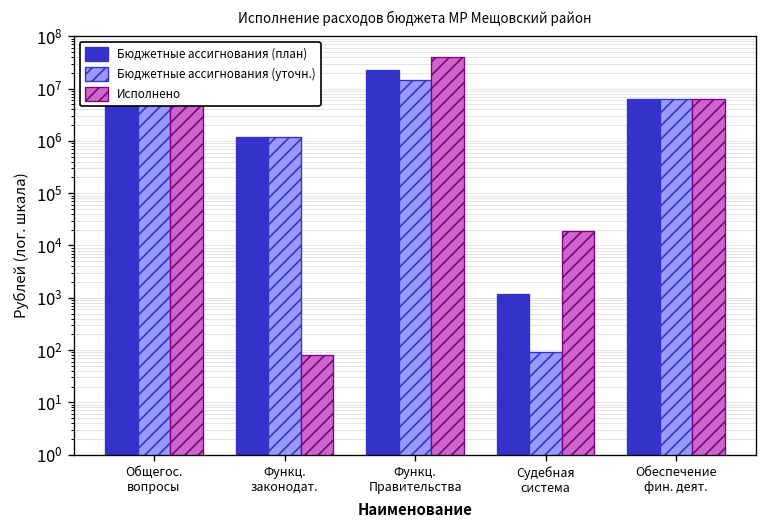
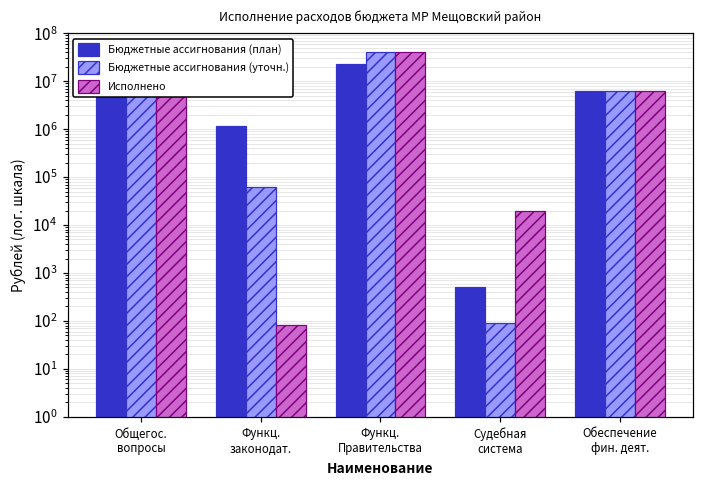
  {
    "Бюджетные ассигнования (план)": {
      "Функц. законодат.": 1200000,
      "Функц. Правительства": 20000000,
-     "Судебная система": 1200,
+     "Судебная система": 500,
      "Обеспечение фин. деят.": 6000000
    },
    "Бюджетные ассигнования (уточн.)": {
-     "Функц. законодат.": 1200000,
-     "Функц. Правительства": 15000000,
+     "Функц. законодат.": 60000,
+     "Функц. Правительства": 40000000,
      "Судебная система": 90,
      "Обеспечение фин. деят.": 6000000
    },
    "Исполнено": {
      "Функц. законодат.": 80,
      "Функц. Правительства": 40000000,
      "Судебная система": 20000,
      "Обеспечение фин. деят.": 6000000
    }
  }
